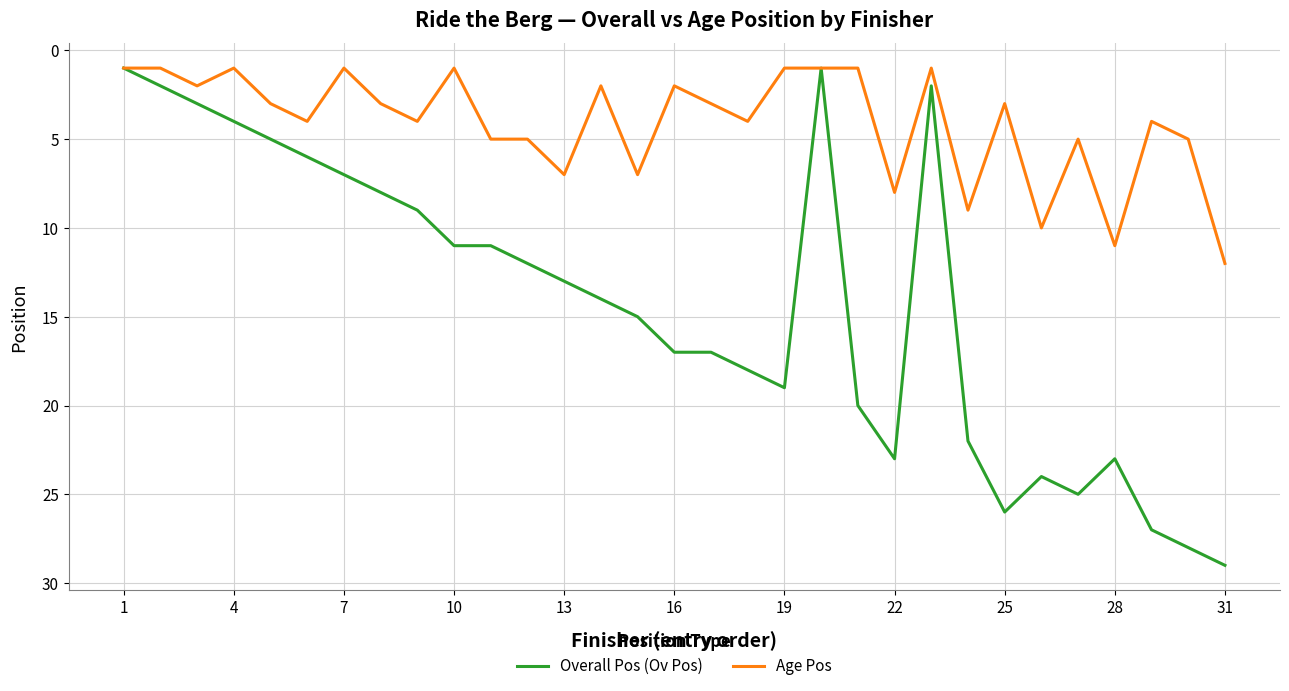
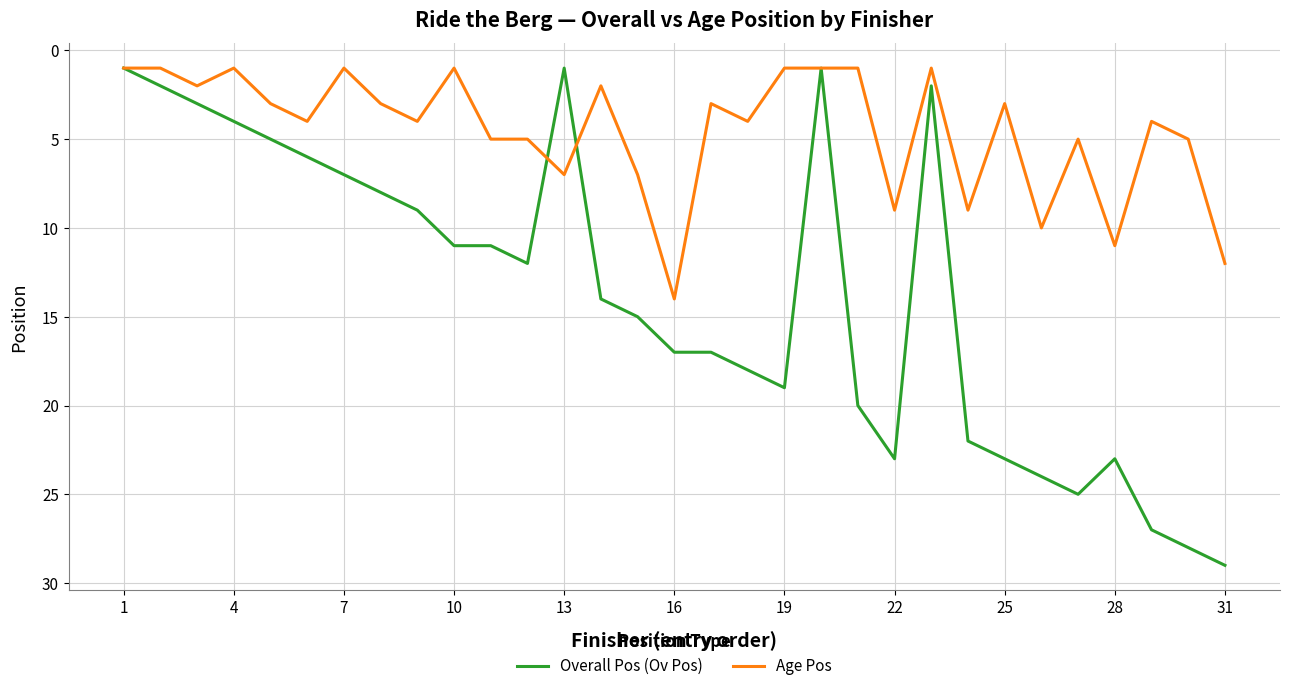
  {
    "Overall Pos (Ov Pos)": {
      "4": 4,
      "7": 7,
      "10": 11,
-     "13": 13,
+     "13": 1,
      "16": 17,
      "19": 19,
      "22": 23,
-     "25": 26,
+     "25": 23,
      "28": 23,
      "31": 29
    },
    "Age Pos": {
      "4": 1,
      "7": 1,
      "10": 1,
      "13": 7,
-     "16": 2,
+     "16": 14,
      "19": 1,
-     "22": 8,
+     "22": 9,
      "25": 3,
      "28": 11,
      "31": 12
    }
  }
